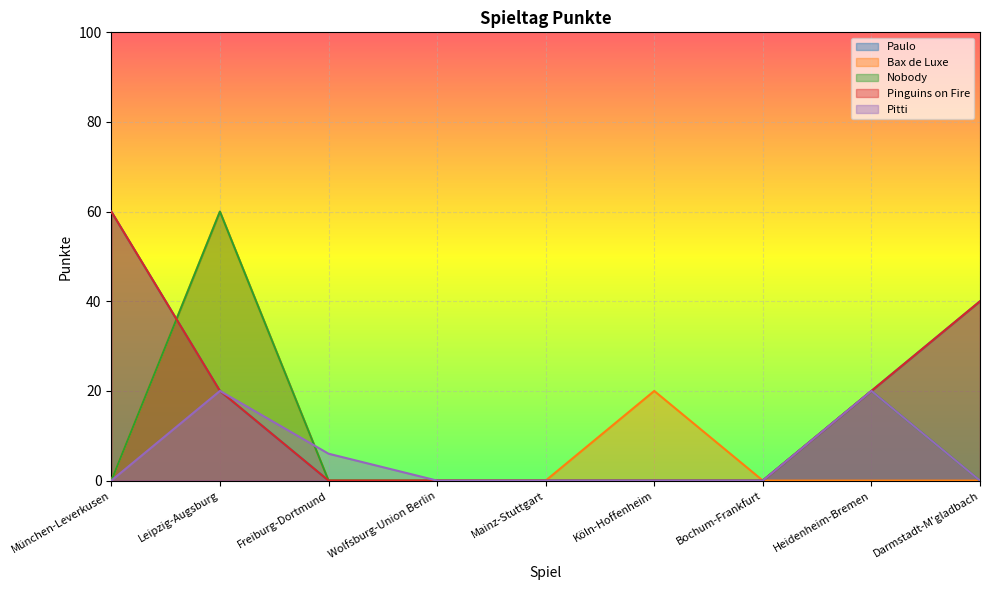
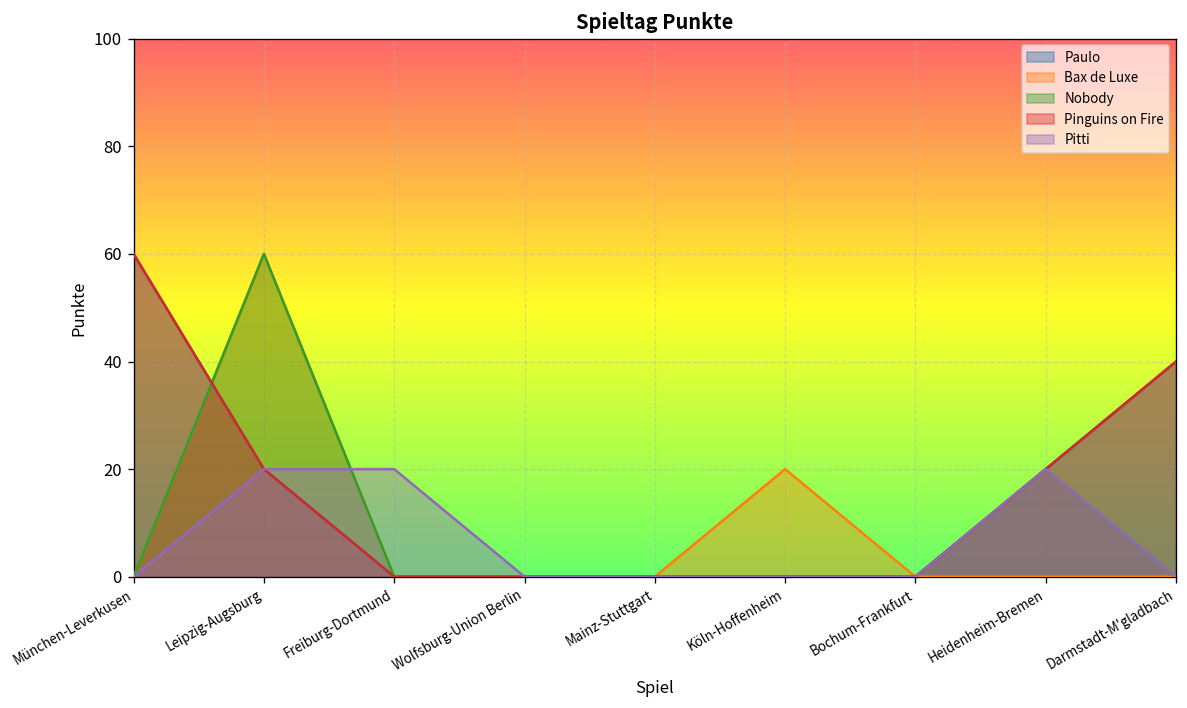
  {
    "Pitti": {
-     "Freiburg-Dortmund": 6
+     "Freiburg-Dortmund": 20
    }
  }
